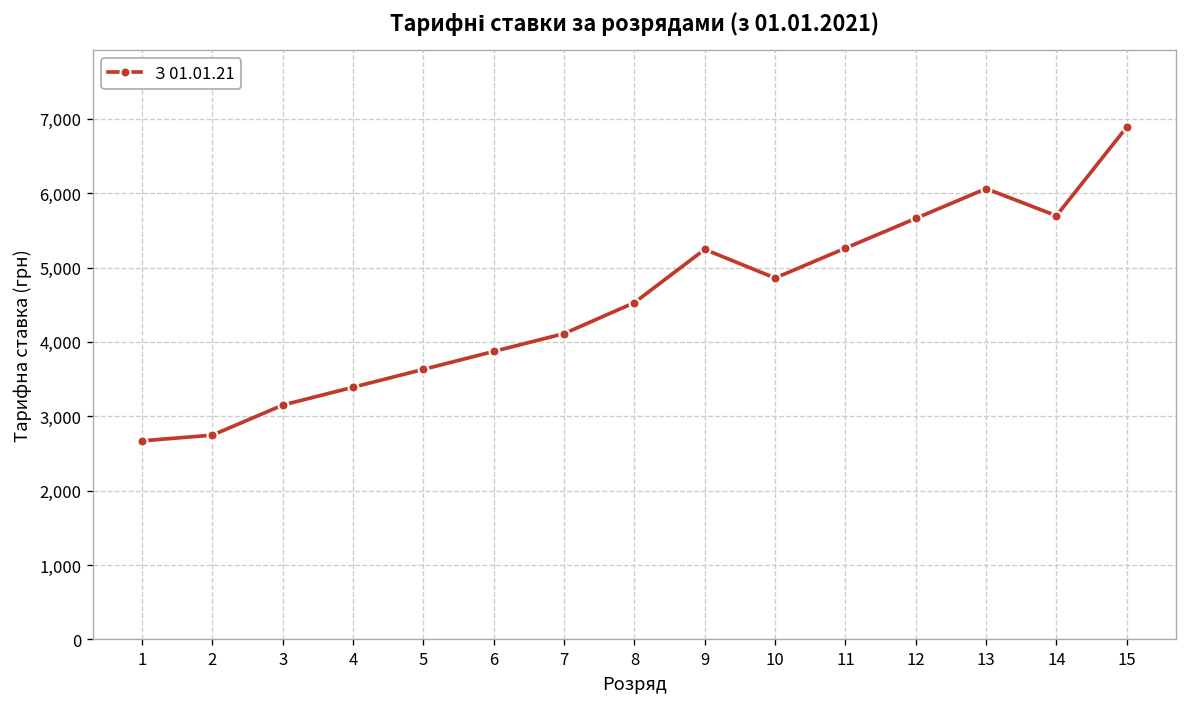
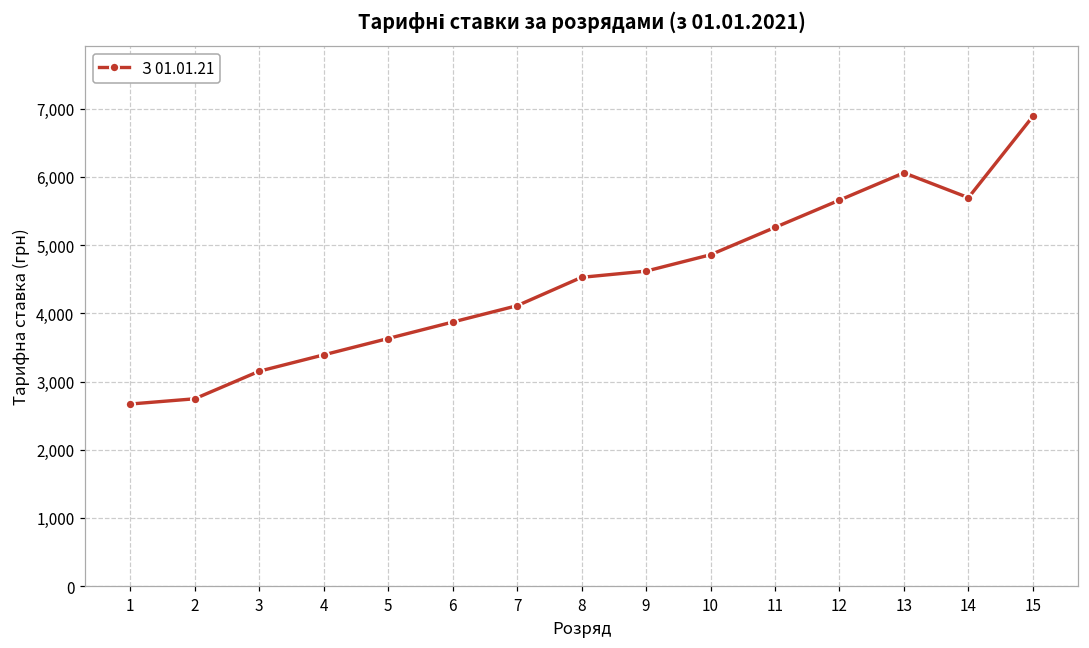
  {
    "1": "2,700",
    "2": "2,700",
    "3": "3,200",
    "4": "3,400",
    "5": "3,600",
    "6": "3,900",
    "7": "4,100",
    "8": "4,500",
-   "9": "5,200",
+   "9": "4,600",
    "10": "4,900",
    "11": "5,300",
    "12": "5,700",
    "13": "6,100",
    "14": "5,700",
    "15": "6,900"
  }
